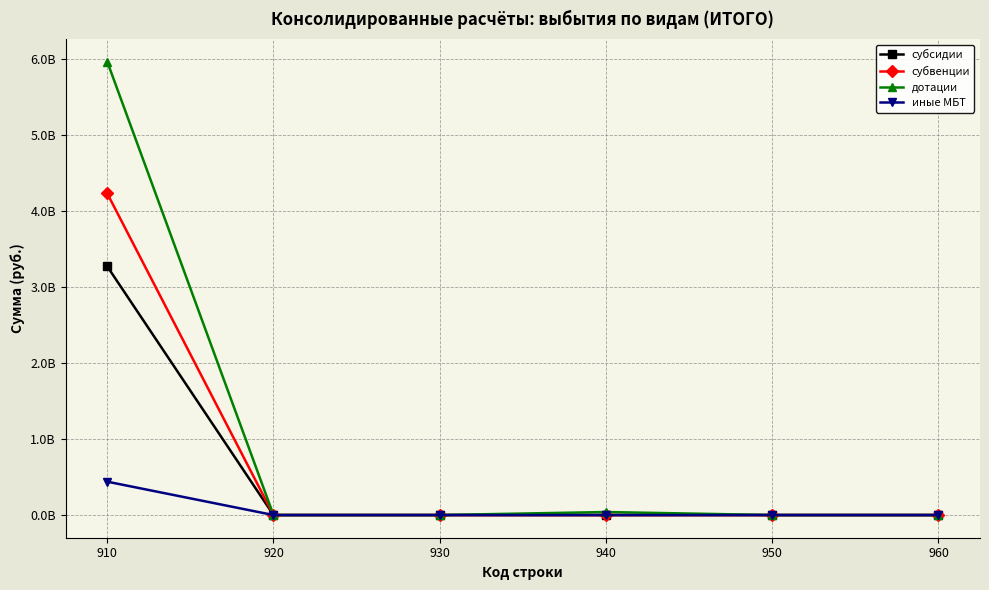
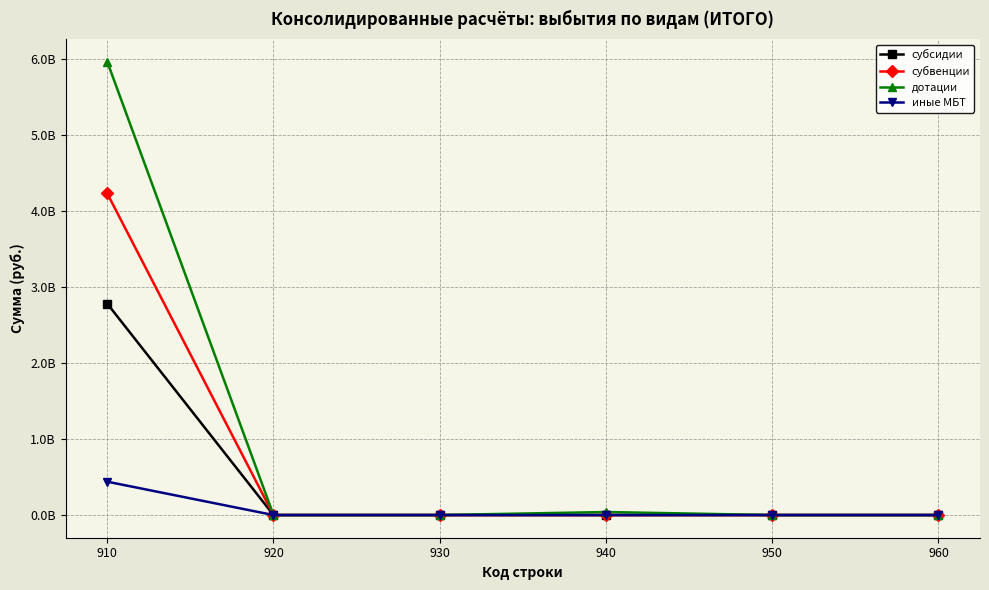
  {
    "субсидии": {
-     "910": 3300000000
+     "910": 2800000000
    },
    "субвенции": {
      "910": 4200000000
    },
    "дотации": {
      "910": 6000000000,
      "940": 0
    },
    "иные МБТ": {
      "910": 400000000
    }
  }
